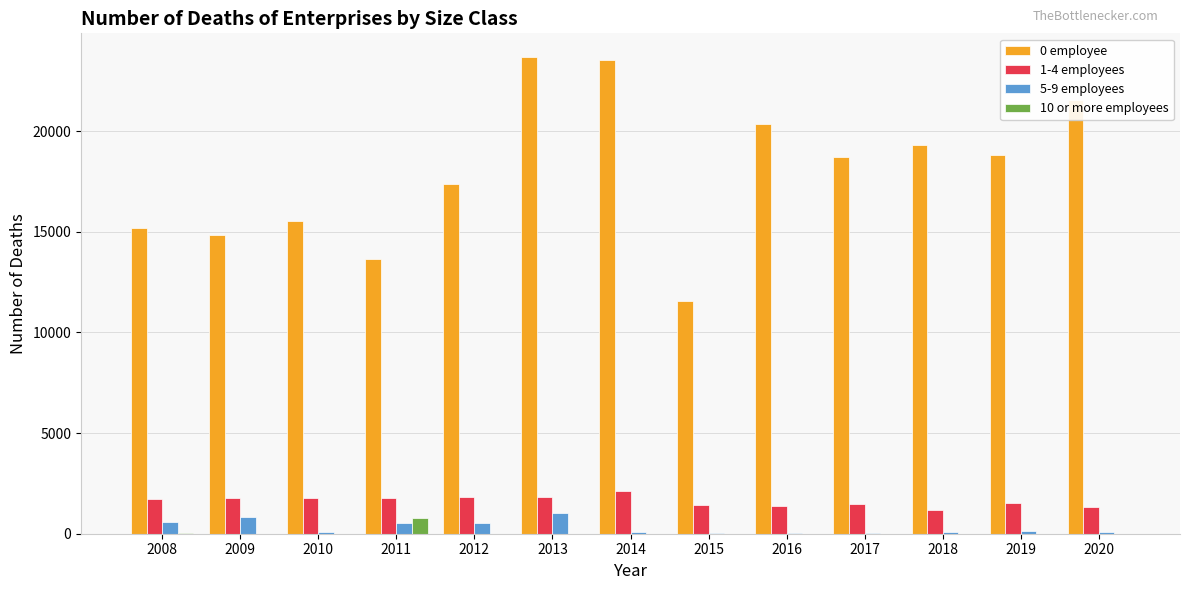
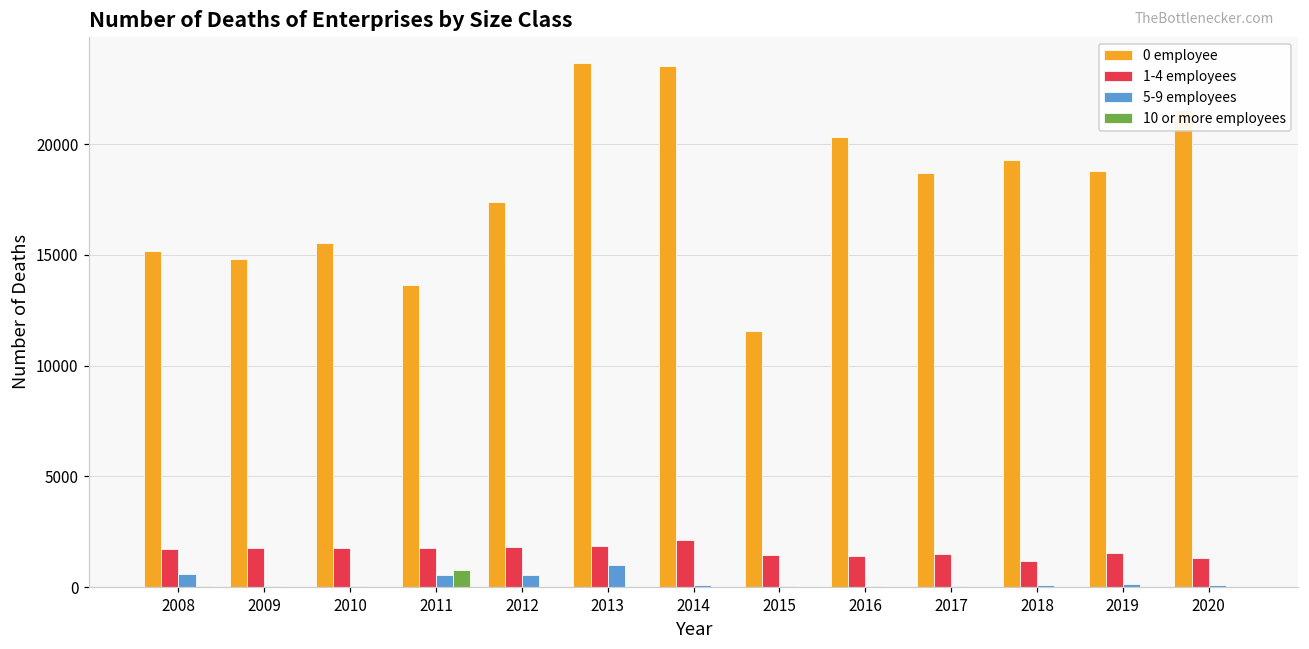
  {
    "0 employee": {
      "2008": 15200,
      "2009": 14800,
      "2010": 15500,
      "2011": 13600,
      "2012": 17400,
      "2013": 23700,
      "2014": 23500,
      "2015": 11600,
      "2016": 20300,
      "2017": 18700,
      "2018": 19300,
      "2019": 18800
    },
    "1-4 employees": {
      "2008": 1700,
      "2009": 1800,
      "2010": 1800,
      "2011": 1800,
      "2012": 1800,
      "2013": 1800,
      "2014": 2100,
      "2015": 1400,
      "2016": 1400,
      "2017": 1500,
      "2018": 1200,
      "2019": 1500,
      "2020": 1300
    },
    "5-9 employees": {
      "2008": 600,
-     "2009": 800,
+     "2009": 100,
      "2011": 500,
      "2012": 600,
      "2013": 1000,
      "2019": 100
    },
    "10 or more employees": {
      "2009": 0,
      "2010": 0,
      "2011": 800,
      "2012": 0,
      "2013": 0,
      "2014": 0,
      "2015": 0,
      "2016": 0,
      "2017": 0,
      "2018": 0,
      "2019": 0,
      "2020": 0
    }
  }
